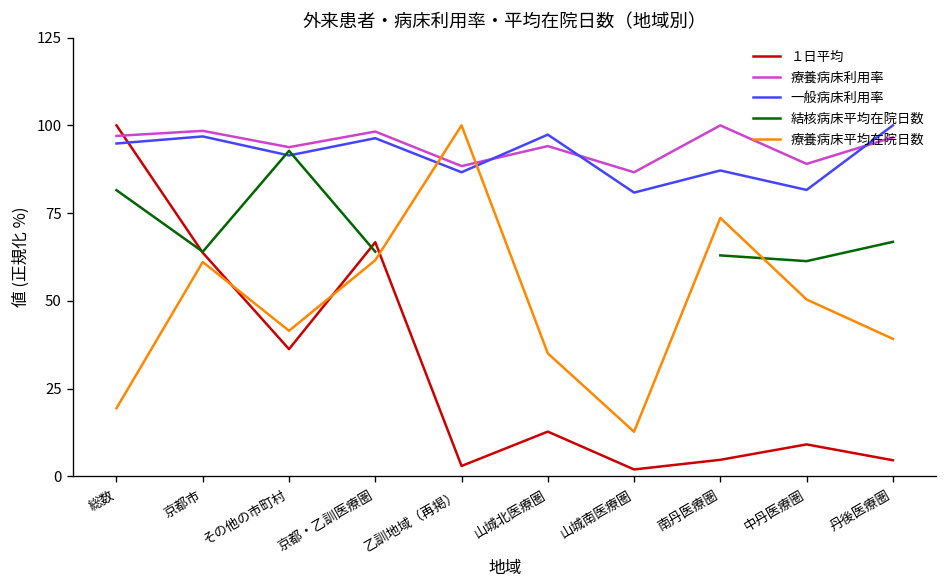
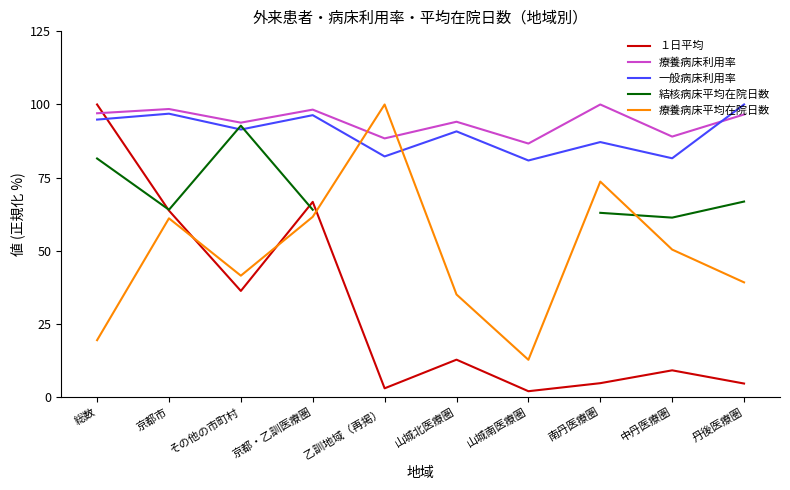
  {
    "１日平均": {
      "総数": 100,
      "その他の市町村": 36,
      "京都・乙訓医療圏": 67,
      "乙訓地域（再掲）": 3,
      "山城北医療圏": 13,
      "山城南医療圏": 2,
      "南丹医療圏": 5,
      "中丹医療圏": 9,
      "丹後医療圏": 5
    },
    "療養病床利用率": {
      "総数": 97,
      "京都市": 98,
      "その他の市町村": 94,
      "京都・乙訓医療圏": 98,
      "乙訓地域（再掲）": 88,
      "山城北医療圏": 94,
      "山城南医療圏": 87,
      "南丹医療圏": 100,
      "中丹医療圏": 89,
      "丹後医療圏": 97
    },
    "一般病床利用率": {
      "総数": 95,
      "京都市": 97,
      "その他の市町村": 91,
      "京都・乙訓医療圏": 96,
-     "乙訓地域（再掲）": 87,
-     "山城北医療圏": 97,
+     "乙訓地域（再掲）": 82,
+     "山城北医療圏": 91,
      "山城南医療圏": 81,
      "南丹医療圏": 87,
      "中丹医療圏": 82,
      "丹後医療圏": 100
    },
    "結核病床平均在院日数": {
      "総数": 82,
      "その他の市町村": 93,
      "京都・乙訓医療圏": 64,
      "山城北医療圏": 100,
      "南丹医療圏": 63,
      "中丹医療圏": 61,
      "丹後医療圏": 67
    },
    "療養病床平均在院日数": {
      "総数": 19,
      "京都市": 61,
      "その他の市町村": 41,
      "京都・乙訓医療圏": 62,
      "乙訓地域（再掲）": 100,
      "山城北医療圏": 35,
      "山城南医療圏": 13,
      "南丹医療圏": 74,
      "中丹医療圏": 50,
      "丹後医療圏": 39
    }
  }
